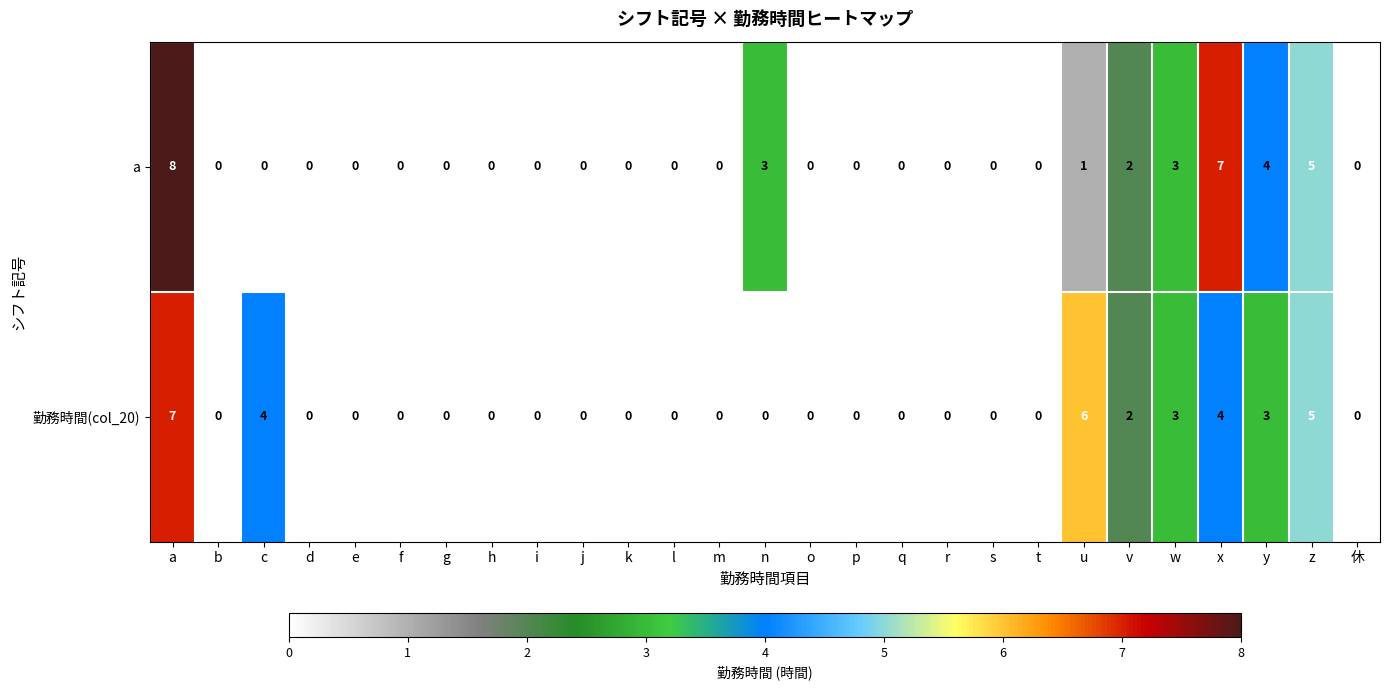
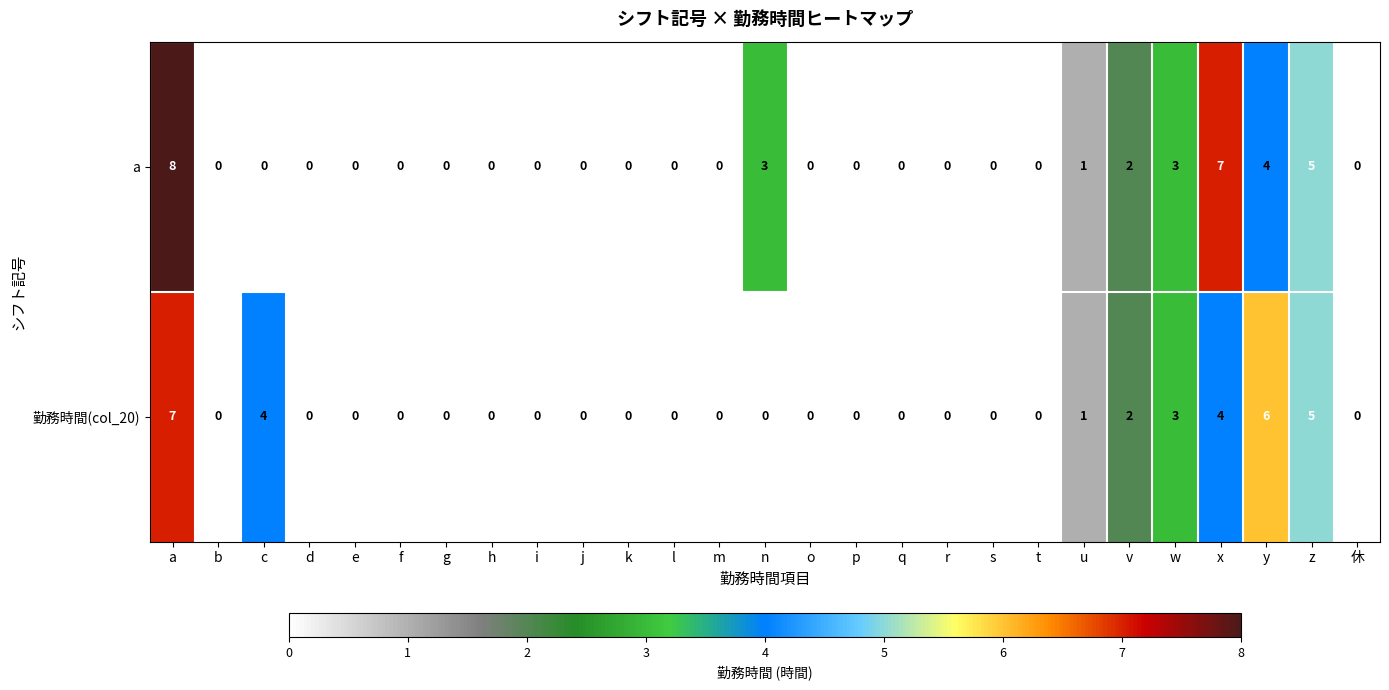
  {
    "a": {
      "a": 8,
      "b": 0,
      "c": 0,
      "d": 0,
      "e": 0,
      "f": 0,
      "g": 0,
      "h": 0,
      "i": 0,
      "j": 0,
      "k": 0,
      "l": 0,
      "m": 0,
      "n": 3,
      "o": 0,
      "p": 0,
      "q": 0,
      "r": 0,
      "s": 0,
      "t": 0,
      "u": 1,
      "v": 2,
      "w": 3,
      "x": 7,
      "y": 4,
      "z": 5,
      "休": 0
    },
    "勤務時間(col_20)": {
      "a": 7,
      "b": 0,
      "c": 4,
      "d": 0,
      "e": 0,
      "f": 0,
      "g": 0,
      "h": 0,
      "i": 0,
      "j": 0,
      "k": 0,
      "l": 0,
      "m": 0,
      "n": 0,
      "o": 0,
      "p": 0,
      "q": 0,
      "r": 0,
      "s": 0,
      "t": 0,
-     "u": 6,
+     "u": 1,
      "v": 2,
      "w": 3,
      "x": 4,
-     "y": 3,
+     "y": 6,
      "z": 5,
      "休": 0
    }
  }
